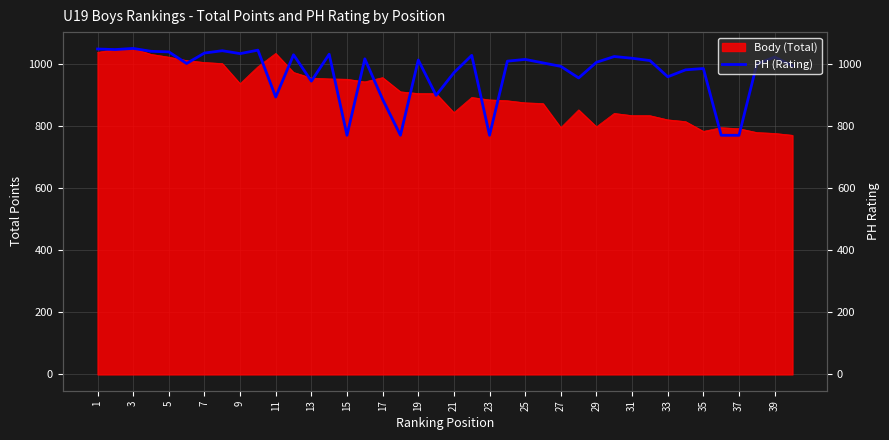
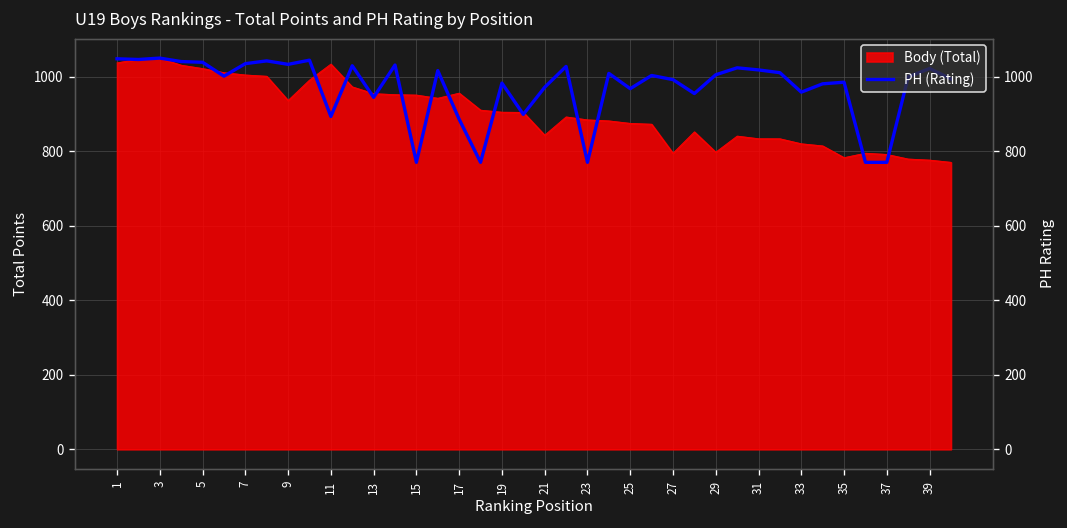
  {
    "Body (Total)": {
      "1": 1040,
      "5": 1020,
      "7": 1000,
      "9": 940,
      "11": 1030,
      "13": 950,
      "15": 950,
      "17": 960,
      "19": 900,
      "21": 840,
      "23": 880,
      "25": 870,
      "27": 790,
      "29": 800,
      "31": 830,
      "33": 820,
      "35": 780,
      "37": 790,
      "39": 780
    },
    "PH (Rating)": {
      "1": 1050,
      "5": 1040,
      "7": 1030,
      "9": 1030,
      "11": 890,
      "13": 940,
      "15": 770,
      "17": 890,
-     "19": 1010,
+     "19": 980,
      "21": 970,
      "23": 770,
-     "25": 1010,
+     "25": 970,
      "27": 990,
      "29": 1000,
      "31": 1020,
      "33": 960,
      "35": 980,
      "37": 770
    }
  }
